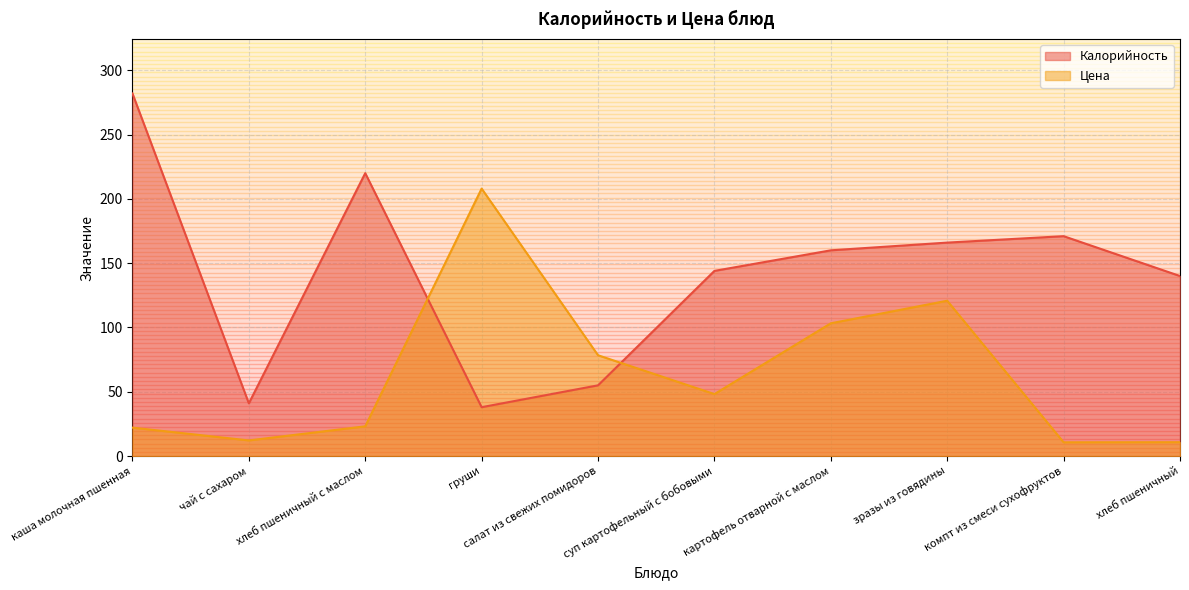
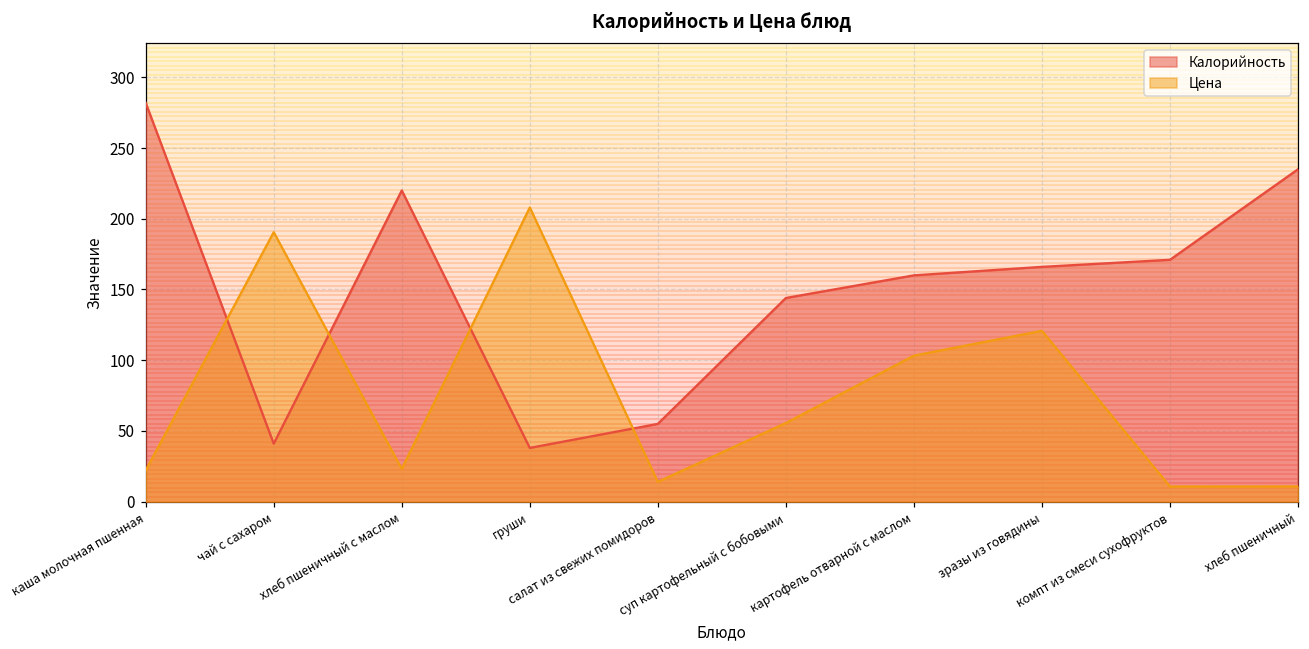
  {
    "Калорийность": {
      "каша молочная пшенная": 282,
      "чай с сахаром": 41,
      "хлеб пшеничный с маслом": 220,
      "груши": 38,
      "салат из свежих помидоров": 55,
      "суп картофельный с бобовыми": 144,
      "картофель отварной с маслом": 160,
      "зразы из говядины": 166,
      "компт из смеси сухофруктов": 171,
-     "хлеб пшеничный": 140
+     "хлеб пшеничный": 235
    },
    "Цена": {
      "каша молочная пшенная": 22,
-     "чай с сахаром": 12,
+     "чай с сахаром": 191,
      "хлеб пшеничный с маслом": 23,
      "груши": 208,
-     "салат из свежих помидоров": 78,
-     "суп картофельный с бобовыми": 48,
+     "салат из свежих помидоров": 14,
+     "суп картофельный с бобовыми": 56,
      "картофель отварной с маслом": 103,
      "зразы из говядины": 121,
      "компт из смеси сухофруктов": 11,
      "хлеб пшеничный": 11
    }
  }
